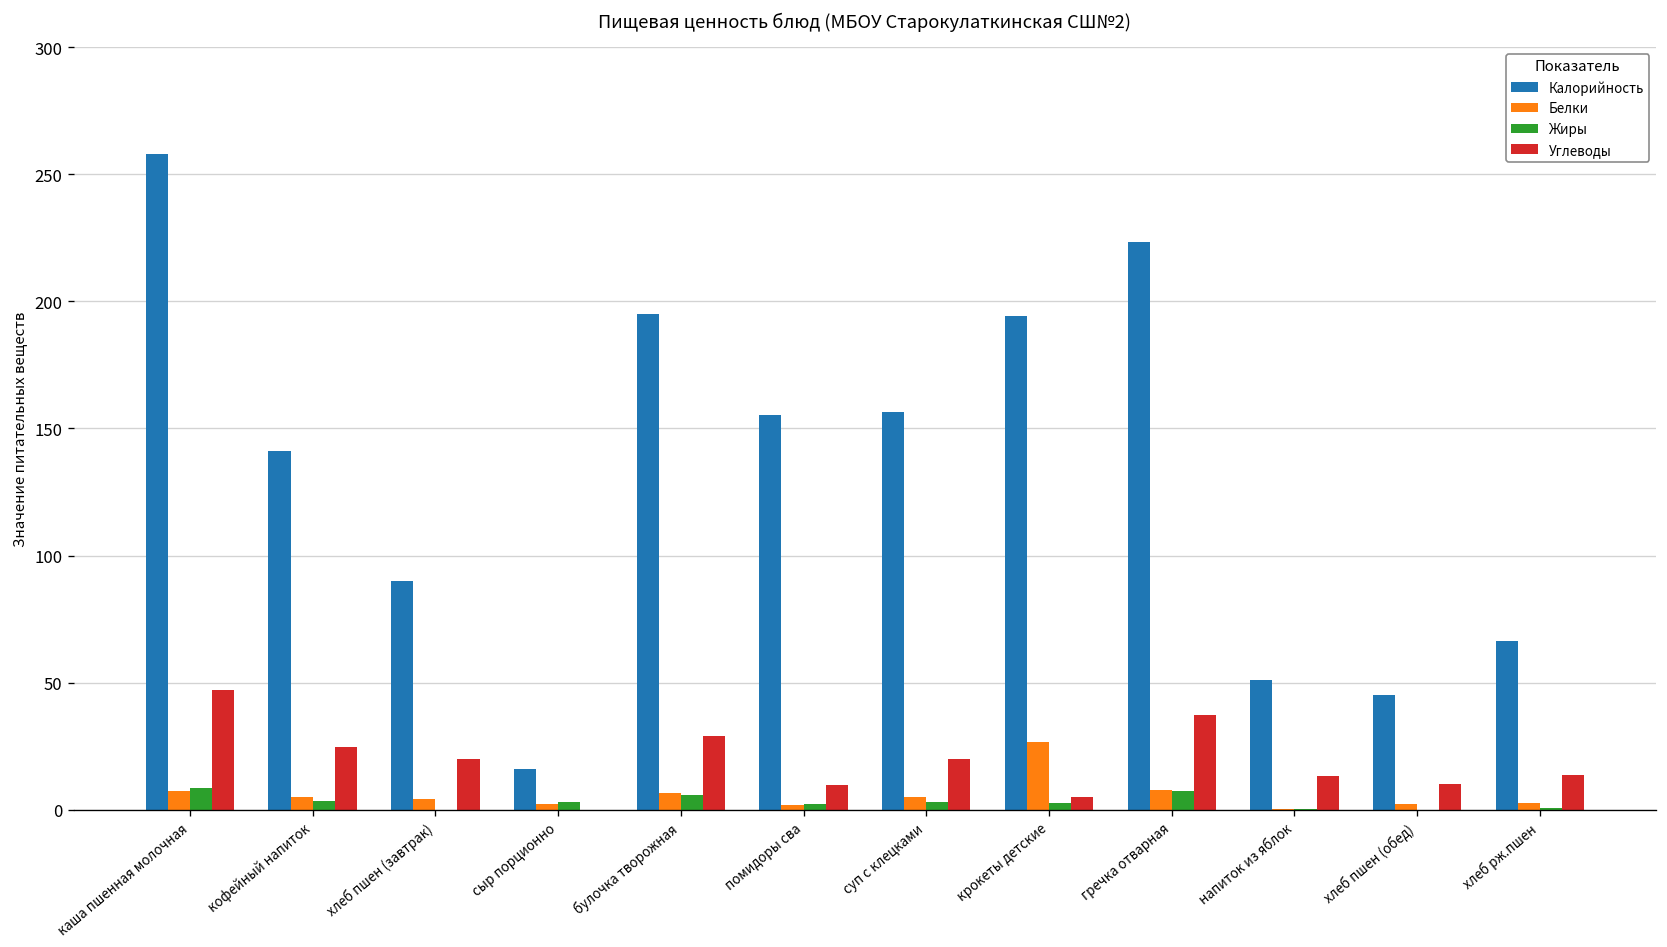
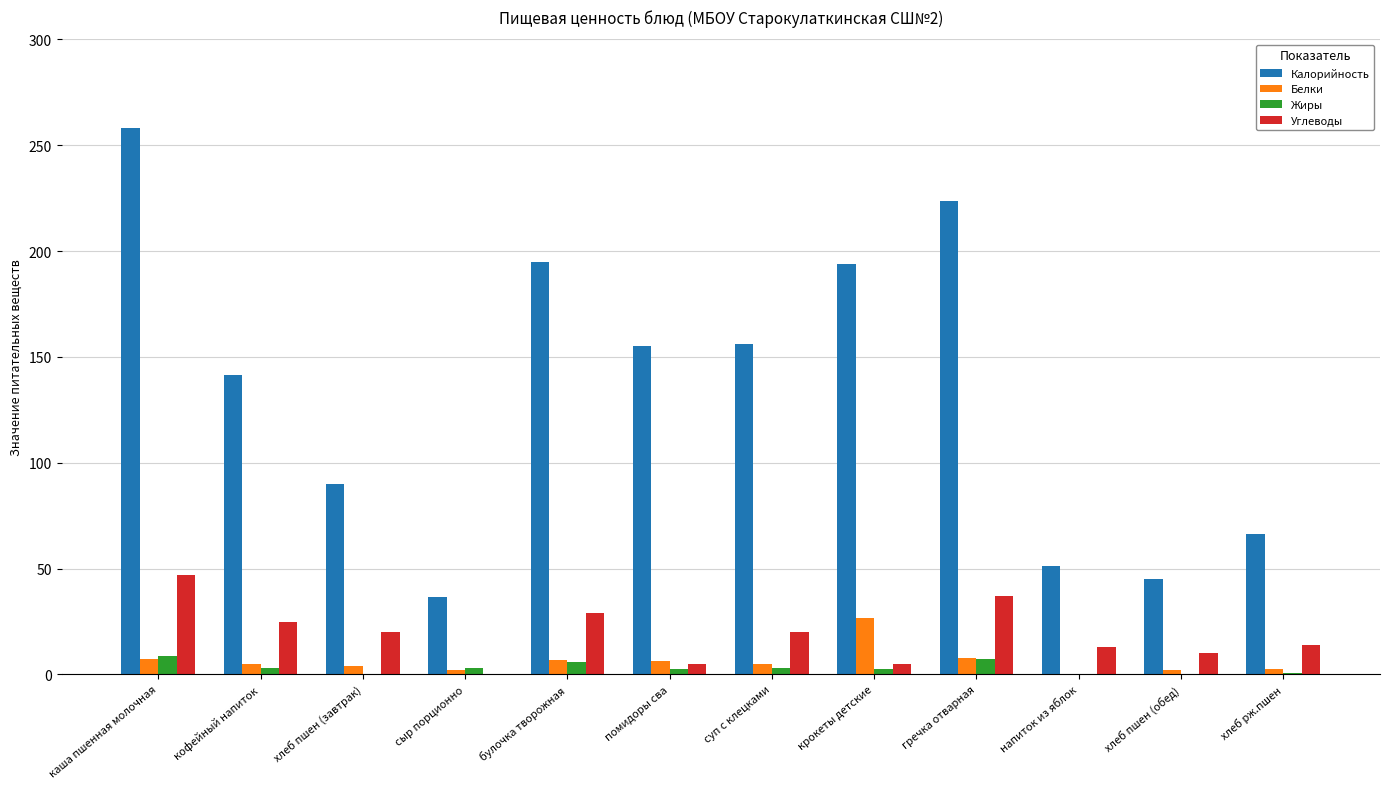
  {
    "Калорийность": {
      "каша пшенная молочная": 258,
      "кофейный напиток": 141,
      "хлеб пшен (завтрак)": 90,
-     "сыр порционно": 16,
+     "сыр порционно": 36,
      "булочка творожная": 195,
      "помидоры сва": 155,
      "суп с клецками": 156,
      "крокеты детские": 194,
      "гречка отварная": 223,
      "напиток из яблок": 51,
      "хлеб пшен (обед)": 45,
      "хлеб рж.пшен": 66
    },
    "Белки": {
      "каша пшенная молочная": 7,
      "кофейный напиток": 5,
      "хлеб пшен (завтрак)": 4,
      "сыр порционно": 2,
      "булочка творожная": 7,
-     "помидоры сва": 2,
+     "помидоры сва": 6,
      "суп с клецками": 5,
      "крокеты детские": 27,
      "гречка отварная": 8,
      "хлеб пшен (обед)": 2,
      "хлеб рж.пшен": 3
    },
    "Жиры": {
      "каша пшенная молочная": 9,
      "кофейный напиток": 3,
      "хлеб пшен (завтрак)": 0,
      "сыр порционно": 3,
      "булочка творожная": 6,
      "помидоры сва": 2,
      "суп с клецками": 3,
      "крокеты детские": 2,
      "гречка отварная": 7,
      "хлеб пшен (обед)": 0
    },
    "Углеводы": {
      "каша пшенная молочная": 47,
      "кофейный напиток": 25,
      "хлеб пшен (завтрак)": 20,
      "сыр порционно": 0,
      "булочка творожная": 29,
-     "помидоры сва": 10,
+     "помидоры сва": 5,
      "суп с клецками": 20,
      "крокеты детские": 5,
      "гречка отварная": 37,
      "напиток из яблок": 13,
      "хлеб пшен (обед)": 10,
      "хлеб рж.пшен": 14
    }
  }
